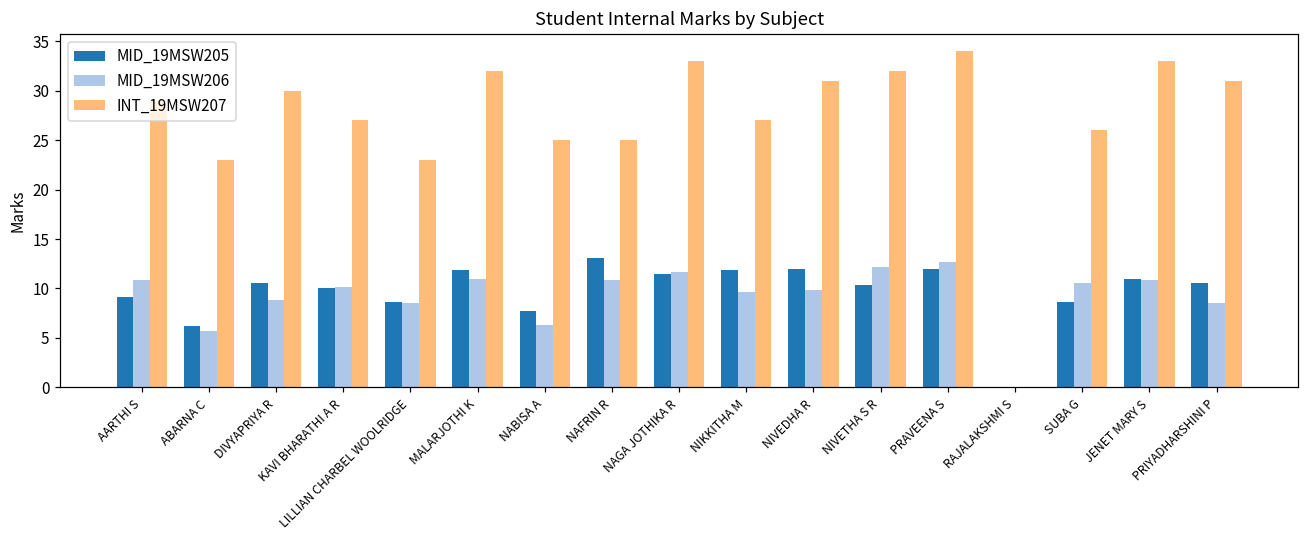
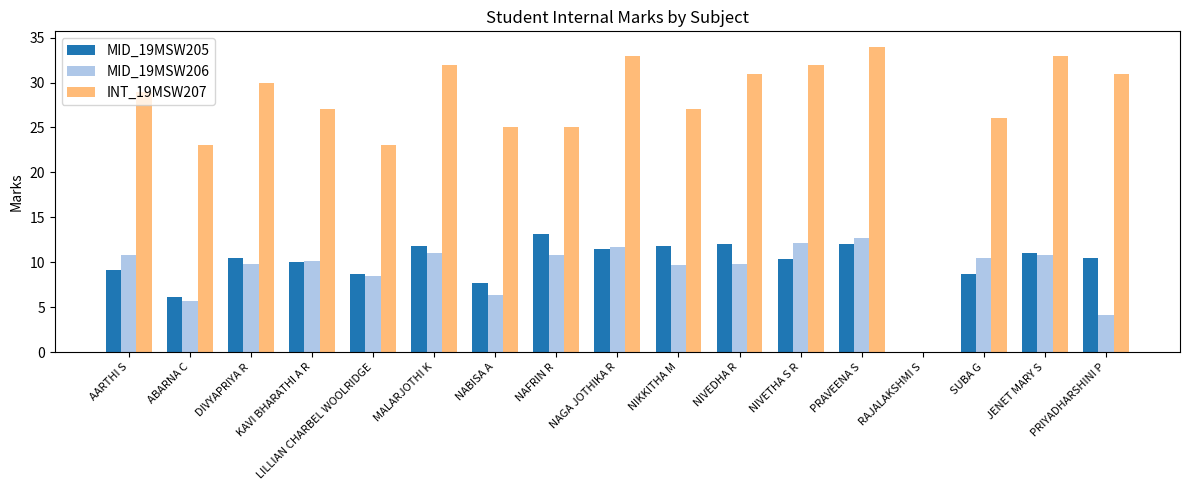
  {
    "MID_19MSW205": {
      "AARTHI S": 9,
      "ABARNA C": 6,
      "DIVYAPRIYA R": 11,
      "KAVI BHARATHI A R": 10,
      "LILLIAN CHARBEL WOOLRIDGE": 9,
      "MALARJOTHI K": 12,
      "NABISA A": 8,
      "NAFRIN R": 13,
      "NAGA JOTHIKA R": 12,
      "NIKKITHA M": 12,
      "NIVEDHA R": 12,
      "NIVETHA S R": 10,
      "PRAVEENA S": 12,
      "RAJALAKSHMI S": 0,
      "SUBA G": 9,
      "JENET MARY S": 11,
      "PRIYADHARSHINI P": 11
    },
    "MID_19MSW206": {
      "AARTHI S": 11,
      "ABARNA C": 6,
-     "DIVYAPRIYA R": 9,
+     "DIVYAPRIYA R": 10,
      "KAVI BHARATHI A R": 10,
      "LILLIAN CHARBEL WOOLRIDGE": 9,
      "MALARJOTHI K": 11,
      "NABISA A": 6,
      "NAFRIN R": 11,
      "NAGA JOTHIKA R": 12,
      "NIKKITHA M": 10,
      "NIVEDHA R": 10,
      "NIVETHA S R": 12,
      "PRAVEENA S": 13,
      "RAJALAKSHMI S": 0,
      "SUBA G": 11,
      "JENET MARY S": 11,
-     "PRIYADHARSHINI P": 9
+     "PRIYADHARSHINI P": 4
    },
    "INT_19MSW207": {
      "ABARNA C": 23,
      "DIVYAPRIYA R": 30,
      "KAVI BHARATHI A R": 27,
      "LILLIAN CHARBEL WOOLRIDGE": 23,
      "MALARJOTHI K": 32,
      "NABISA A": 25,
      "NAFRIN R": 25,
      "NAGA JOTHIKA R": 33,
      "NIKKITHA M": 27,
      "NIVEDHA R": 31,
      "NIVETHA S R": 32,
      "PRAVEENA S": 34,
      "RAJALAKSHMI S": 0,
      "SUBA G": 26,
      "JENET MARY S": 33,
      "PRIYADHARSHINI P": 31
    }
  }
